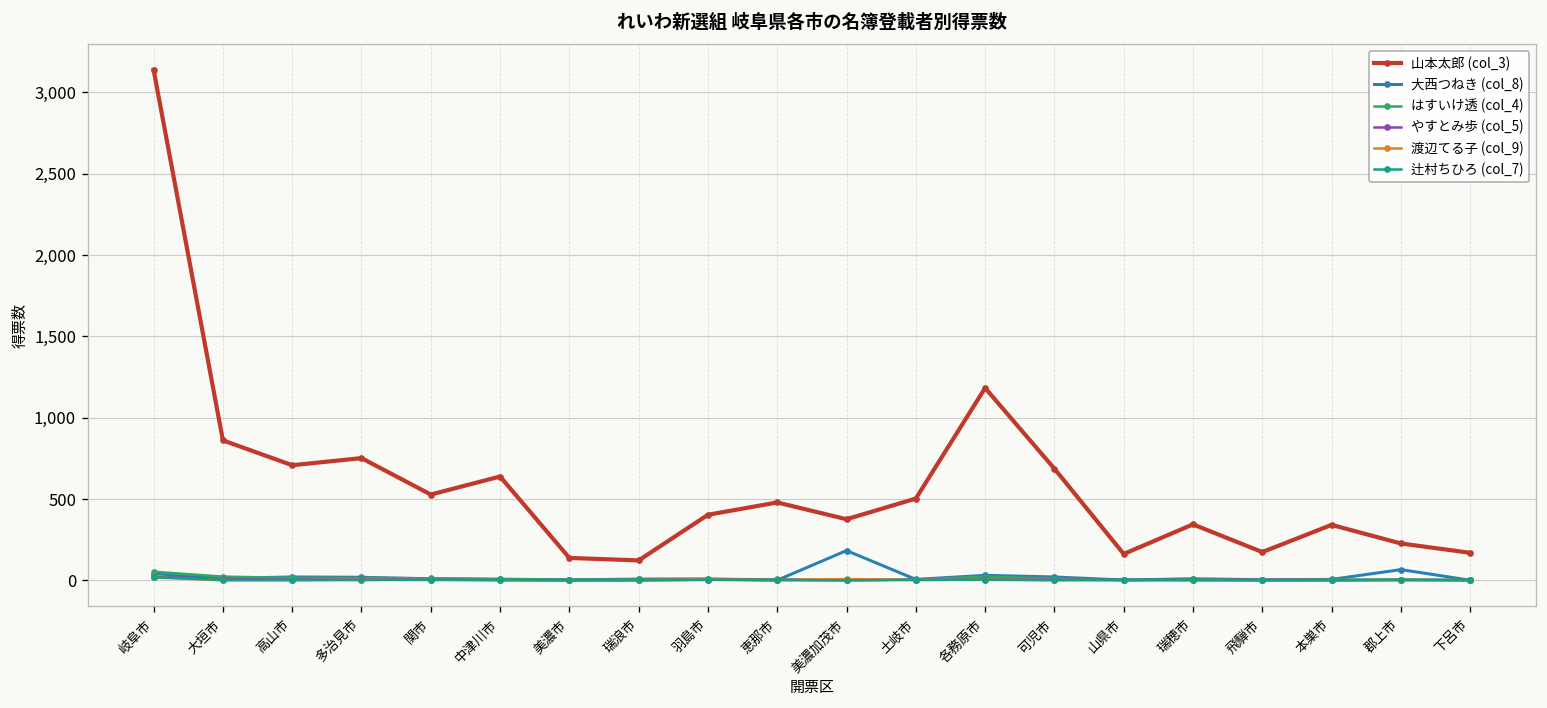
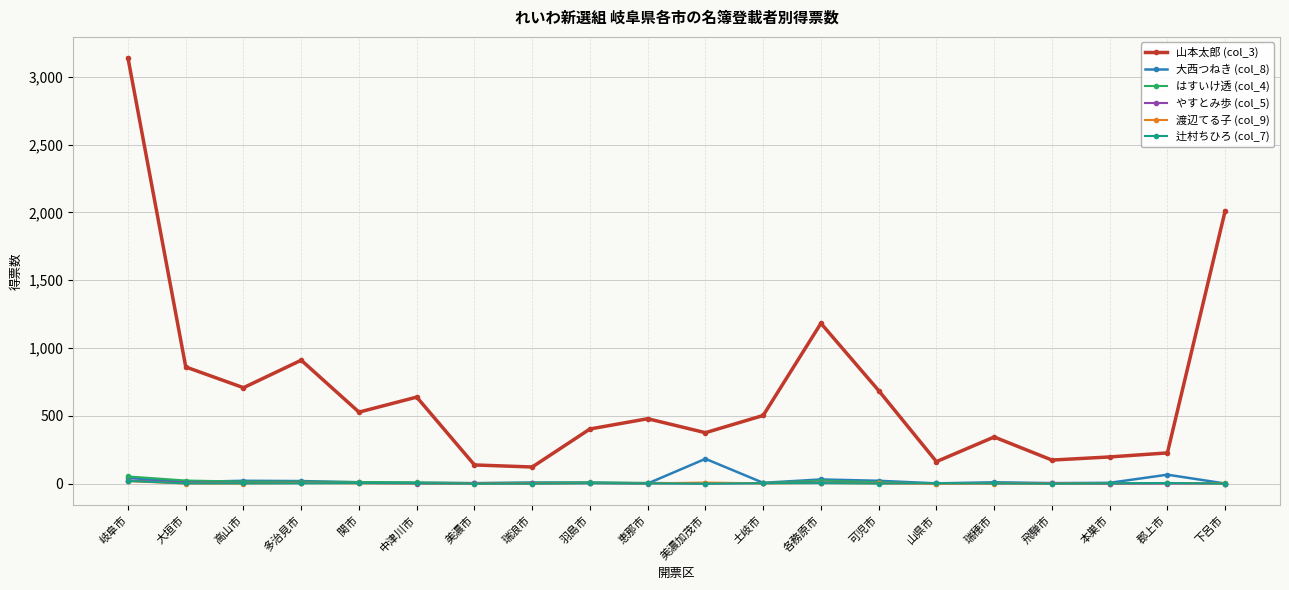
  {
    "山本太郎 (col_3)": {
      "岐阜市": "3,140",
      "大垣市": "860",
      "高山市": "710",
-     "多治見市": "750",
+     "多治見市": "910",
      "関市": "530",
      "中津川市": "640",
      "美濃市": "140",
      "瑞浪市": "120",
      "羽島市": "400",
      "恵那市": "480",
      "美濃加茂市": "380",
      "土岐市": "500",
      "各務原市": "1,180",
      "可児市": "690",
      "山県市": "160",
      "瑞穂市": "340",
      "飛騨市": "170",
-     "本巣市": "340",
+     "本巣市": "200",
      "郡上市": "230",
-     "下呂市": "170"
+     "下呂市": "2,010"
    },
    "大西つねき (col_8)": {
      "美濃加茂市": "180",
      "郡上市": "70"
    }
  }
